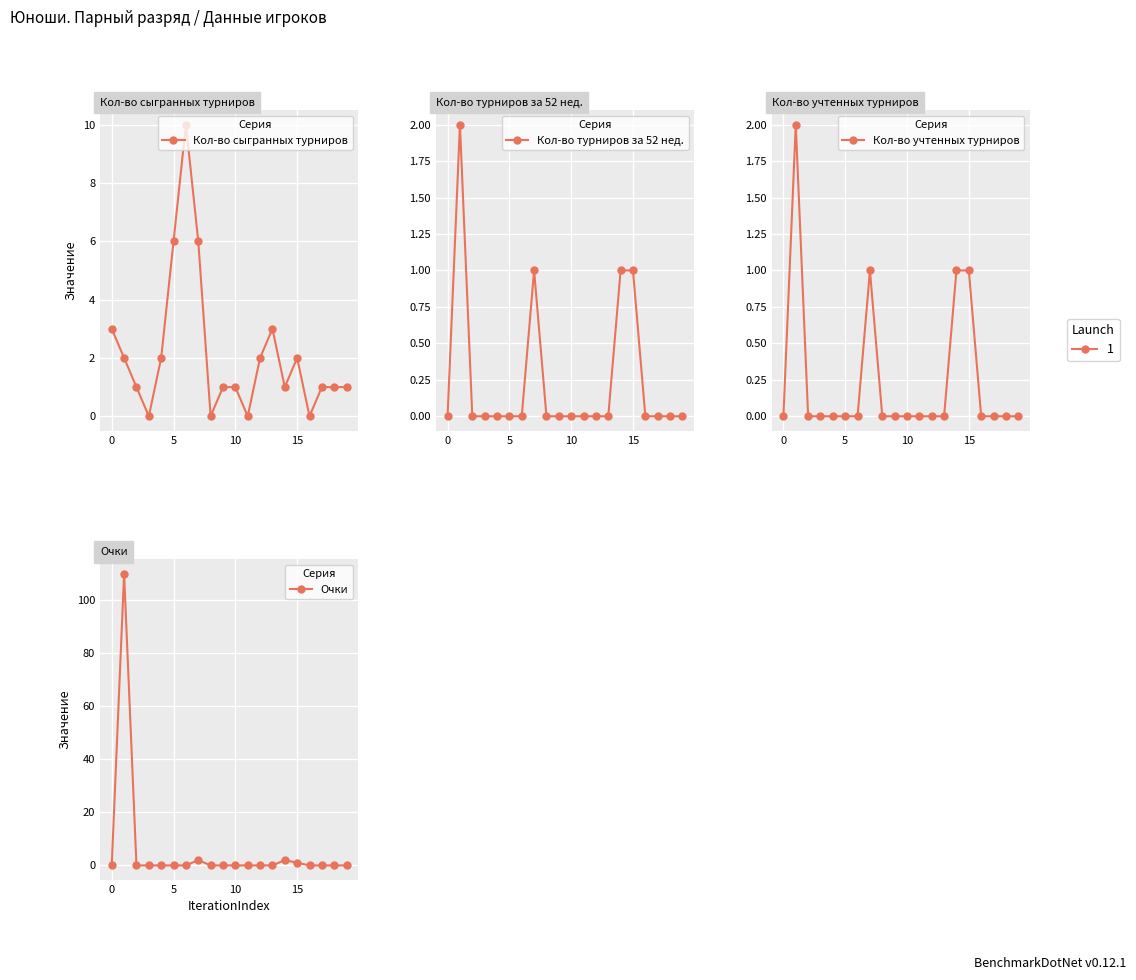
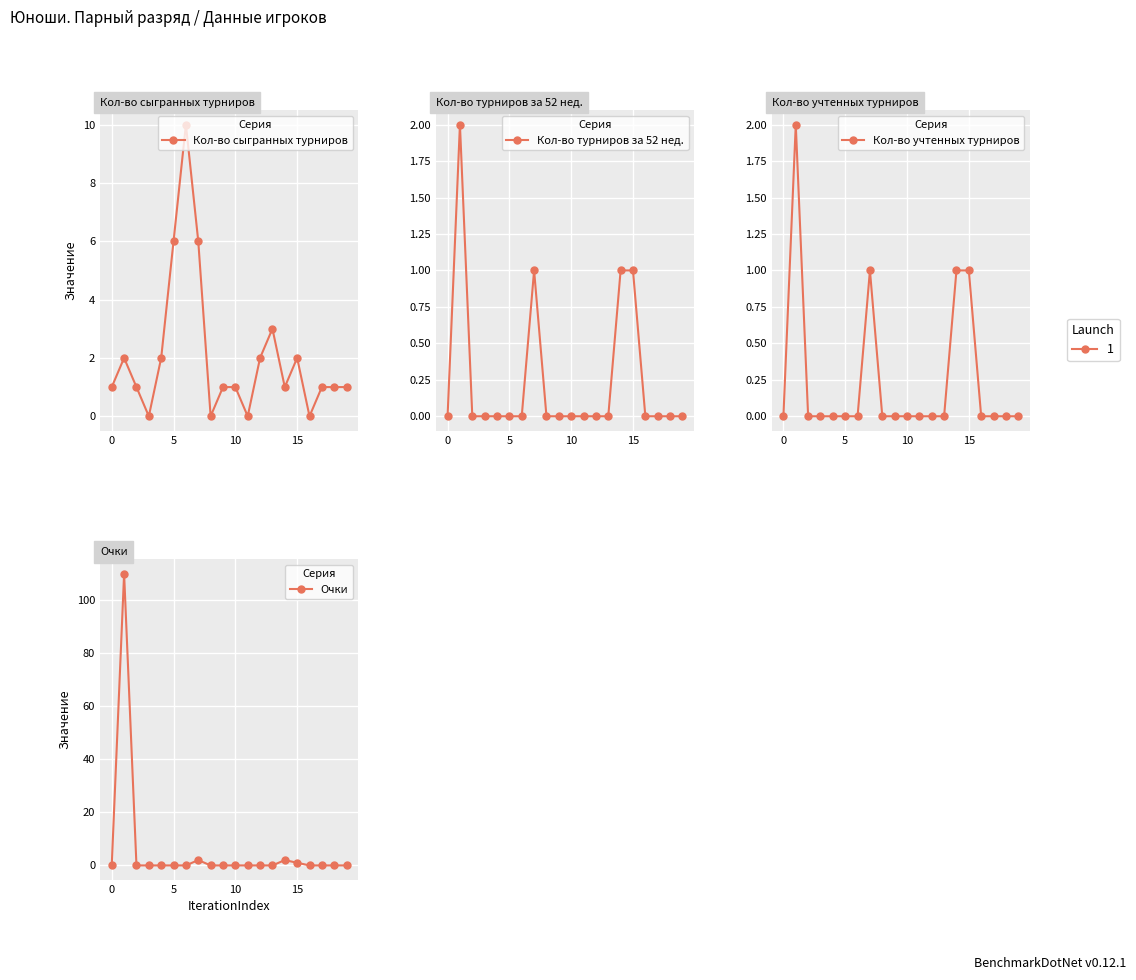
  {
    "Кол-во сыгранных турниров": {
-     "0": 3,
+     "0": 1,
      "5": 6,
      "10": 1,
      "15": 2
    },
    "Кол-во турниров за 52 нед.": {
      "0": 0.00,
      "5": 0.00,
      "10": 0.00,
      "15": 1.00
    },
    "Кол-во учтенных турниров": {
      "0": 0.00,
      "5": 0.00,
      "10": 0.00,
      "15": 1.00
    },
    "Очки": {
      "0": 0,
      "5": 0,
      "10": 0,
      "15": 1
    }
  }
